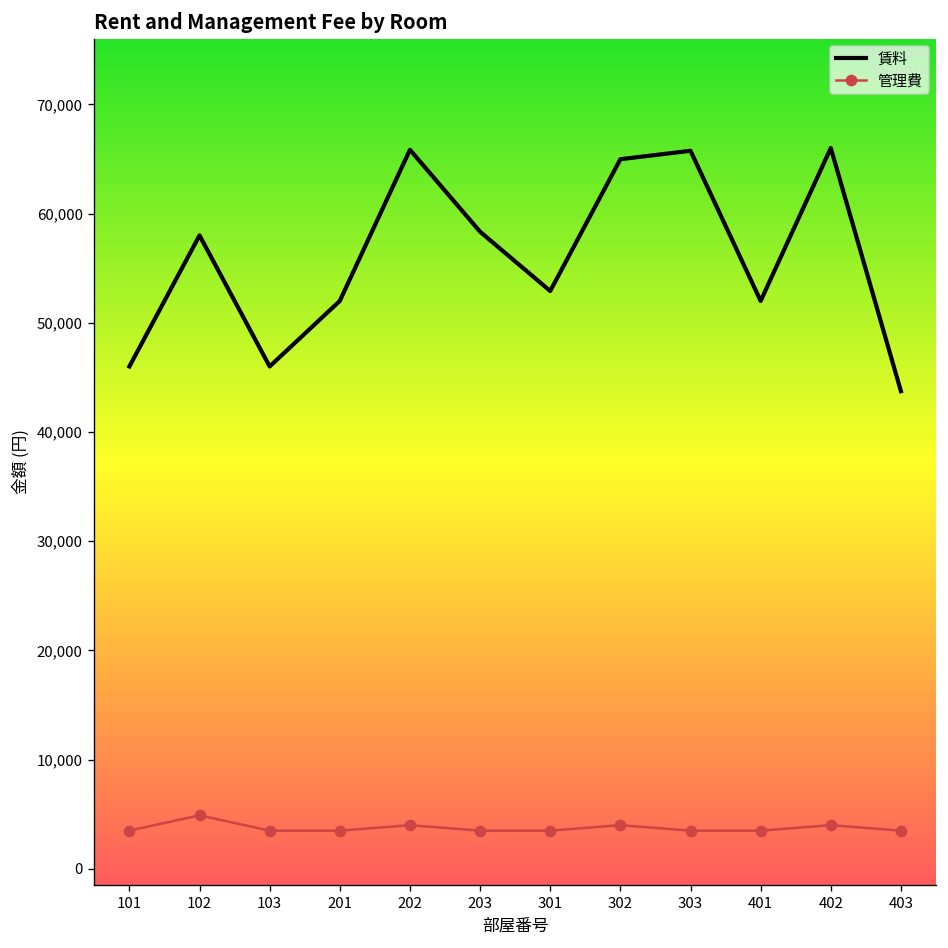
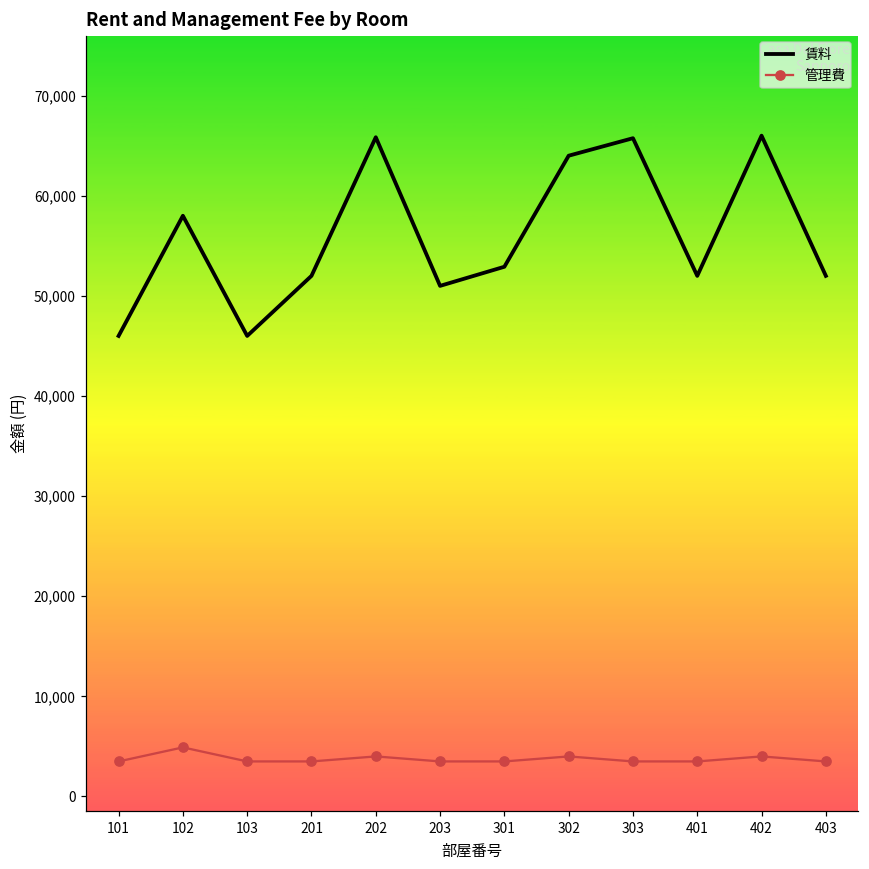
  {
    "賃料": {
      "101": "46,000",
      "102": "58,000",
      "103": "46,000",
      "201": "52,000",
      "202": "66,000",
-     "203": "58,000",
+     "203": "51,000",
      "301": "53,000",
-     "302": "65,000",
+     "302": "64,000",
      "303": "66,000",
      "401": "52,000",
      "402": "66,000",
-     "403": "44,000"
+     "403": "52,000"
    },
    "管理費": {
      "101": "4,000",
      "102": "5,000",
      "103": "4,000",
      "201": "4,000",
      "202": "4,000",
      "203": "4,000",
      "301": "4,000",
      "302": "4,000",
      "303": "4,000",
      "401": "4,000",
      "402": "4,000",
      "403": "4,000"
    }
  }
